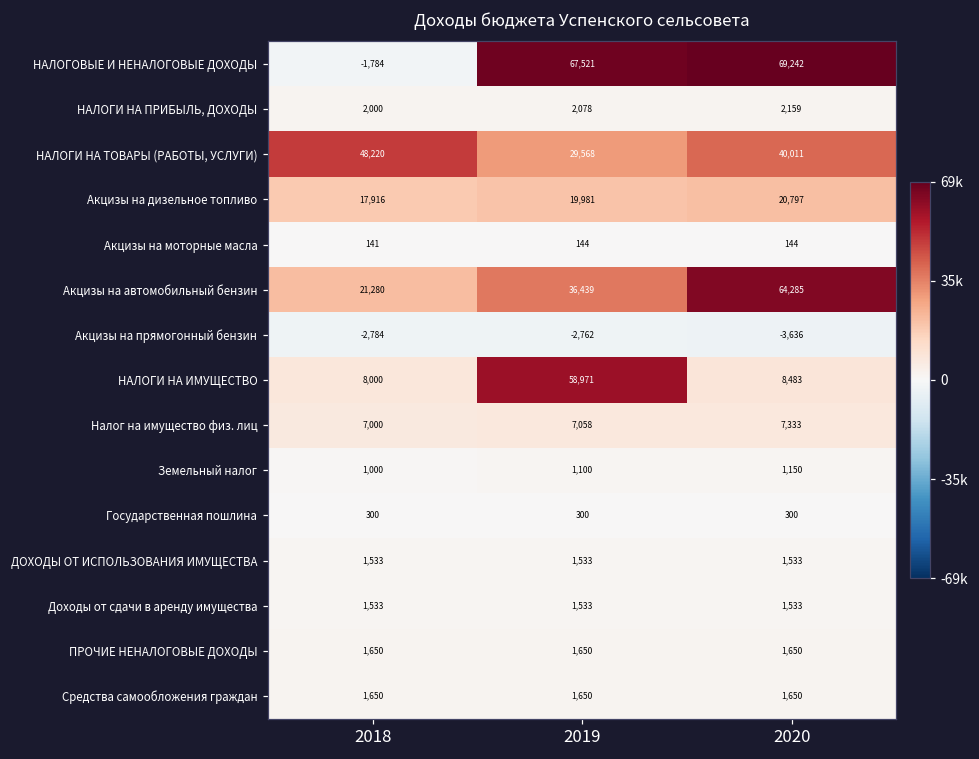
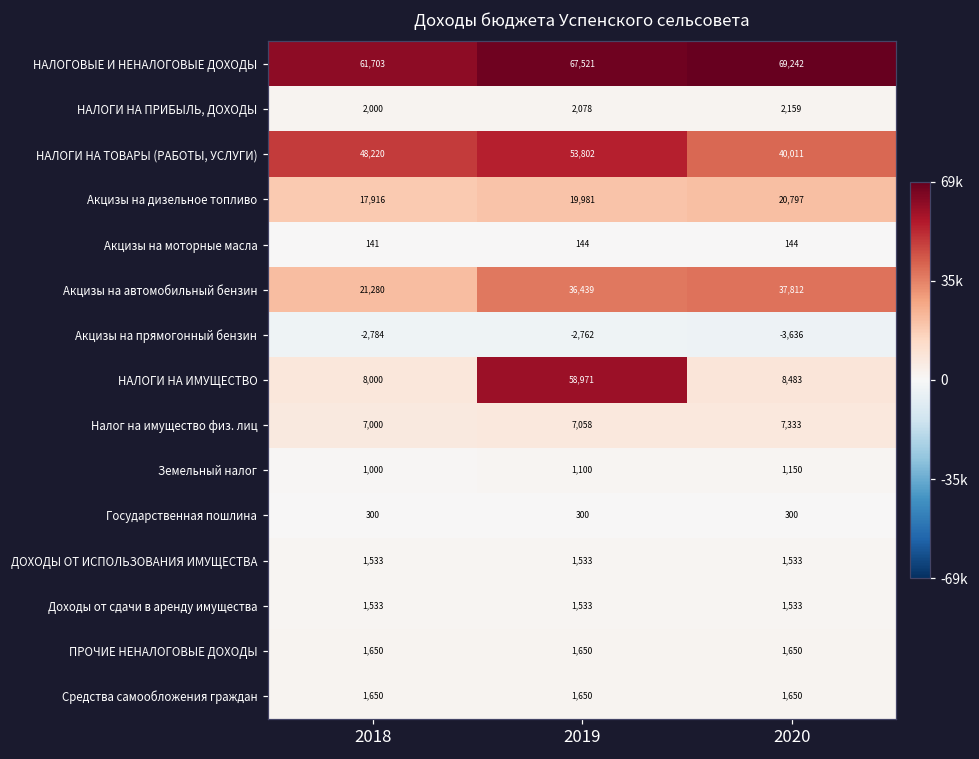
  {
    "НАЛОГОВЫЕ И НЕНАЛОГОВЫЕ ДОХОДЫ": {
-     "2018": "-1,784",
+     "2018": "61,703",
      "2019": "67,521",
      "2020": "69,242"
    },
    "НАЛОГИ НА ПРИБЫЛЬ, ДОХОДЫ": {
      "2018": "2,000",
      "2019": "2,078",
      "2020": "2,159"
    },
    "НАЛОГИ НА ТОВАРЫ (РАБОТЫ, УСЛУГИ)": {
      "2018": "48,220",
-     "2019": "29,568",
+     "2019": "53,802",
      "2020": "40,011"
    },
    "Акцизы на дизельное топливо": {
      "2018": "17,916",
      "2019": "19,981",
      "2020": "20,797"
    },
    "Акцизы на моторные масла": {
      "2018": "141",
      "2019": "144",
      "2020": "144"
    },
    "Акцизы на автомобильный бензин": {
      "2018": "21,280",
      "2019": "36,439",
-     "2020": "64,285"
+     "2020": "37,812"
    },
    "Акцизы на прямогонный бензин": {
      "2018": "-2,784",
      "2019": "-2,762",
      "2020": "-3,636"
    },
    "НАЛОГИ НА ИМУЩЕСТВО": {
      "2018": "8,000",
      "2019": "58,971",
      "2020": "8,483"
    },
    "Налог на имущество физ. лиц": {
      "2018": "7,000",
      "2019": "7,058",
      "2020": "7,333"
    },
    "Земельный налог": {
      "2018": "1,000",
      "2019": "1,100",
      "2020": "1,150"
    },
    "Государственная пошлина": {
      "2018": "300",
      "2019": "300",
      "2020": "300"
    },
    "ДОХОДЫ ОТ ИСПОЛЬЗОВАНИЯ ИМУЩЕСТВА": {
      "2018": "1,533",
      "2019": "1,533",
      "2020": "1,533"
    },
    "Доходы от сдачи в аренду имущества": {
      "2018": "1,533",
      "2019": "1,533",
      "2020": "1,533"
    },
    "ПРОЧИЕ НЕНАЛОГОВЫЕ ДОХОДЫ": {
      "2018": "1,650",
      "2019": "1,650",
      "2020": "1,650"
    },
    "Средства самообложения граждан": {
      "2018": "1,650",
      "2019": "1,650",
      "2020": "1,650"
    }
  }
